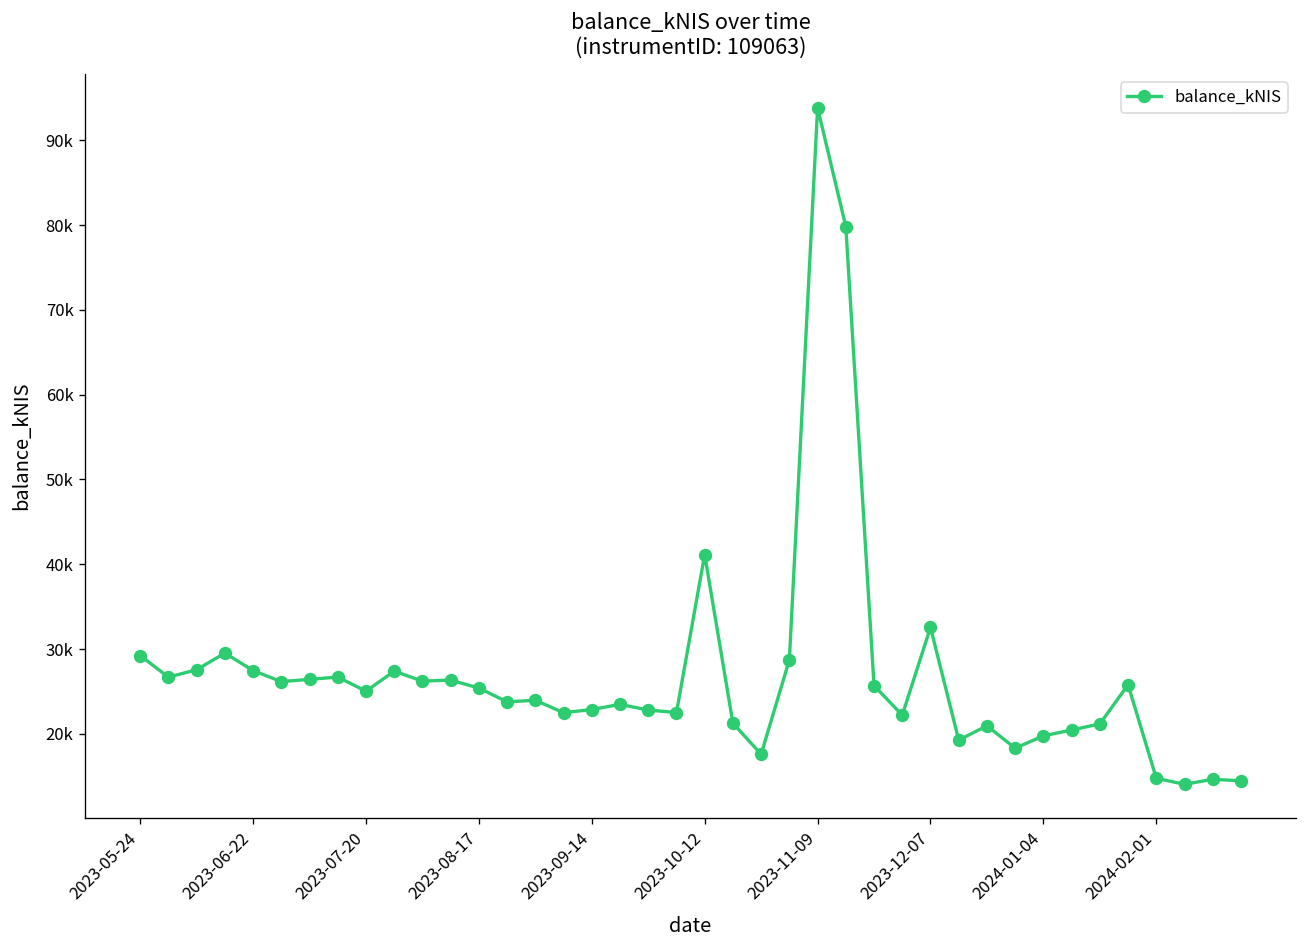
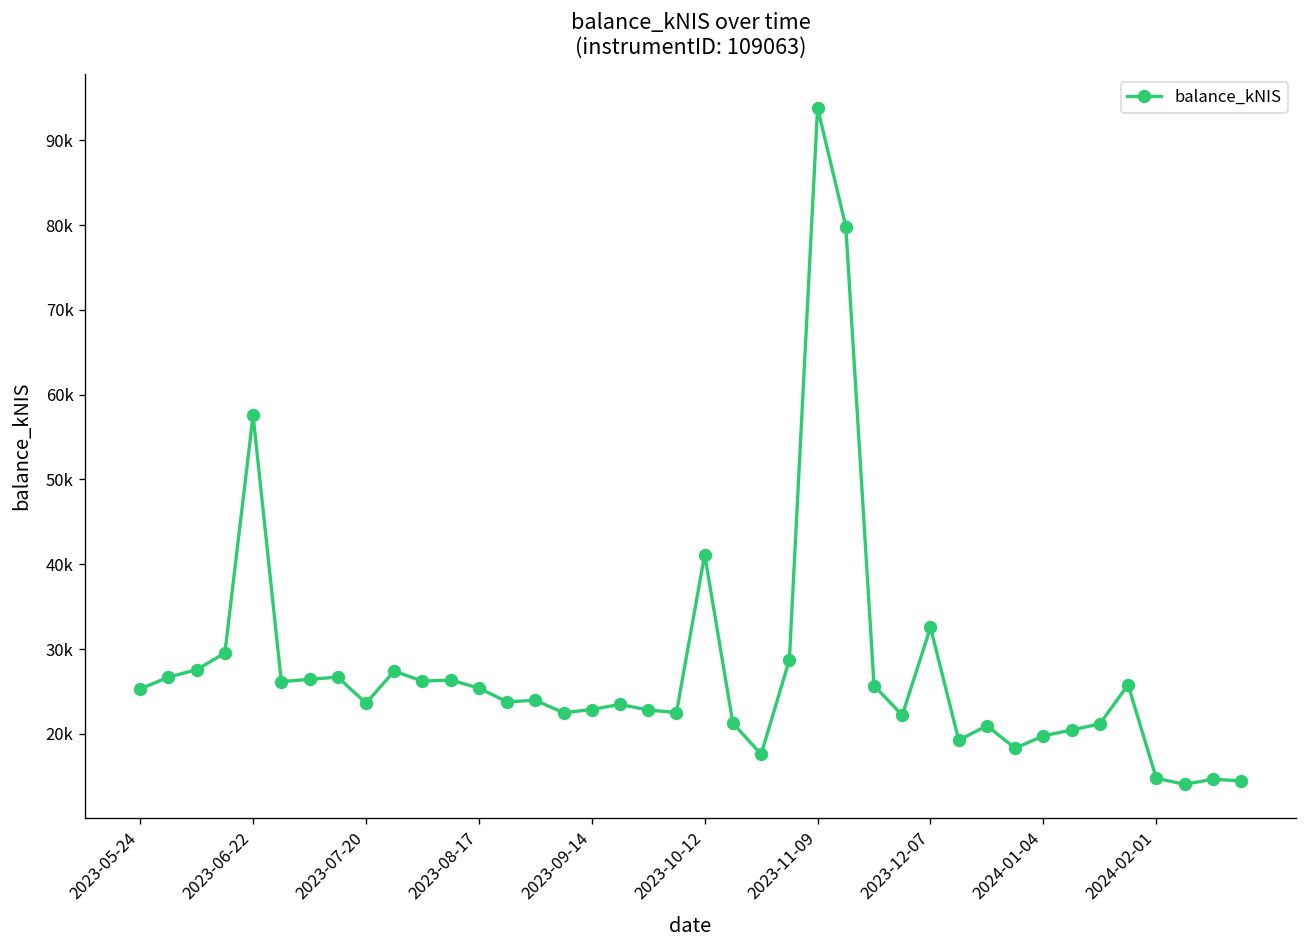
  {
-   "2023-05-24": 29000,
-   "2023-06-22": 27000,
-   "2023-07-20": 25000,
+   "2023-05-24": 25000,
+   "2023-06-22": 58000,
+   "2023-07-20": 24000,
    "2023-08-17": 25000,
    "2023-09-14": 23000,
    "2023-10-12": 41000,
    "2023-11-09": 94000,
    "2023-12-07": 33000,
    "2024-01-04": 20000,
    "2024-02-01": 15000
  }
